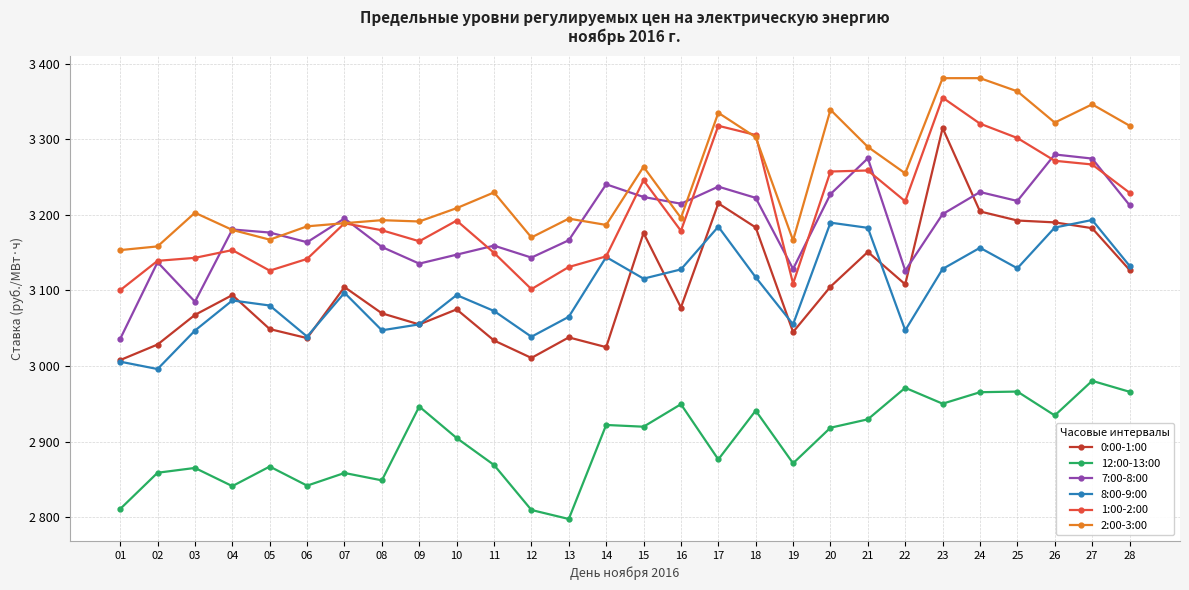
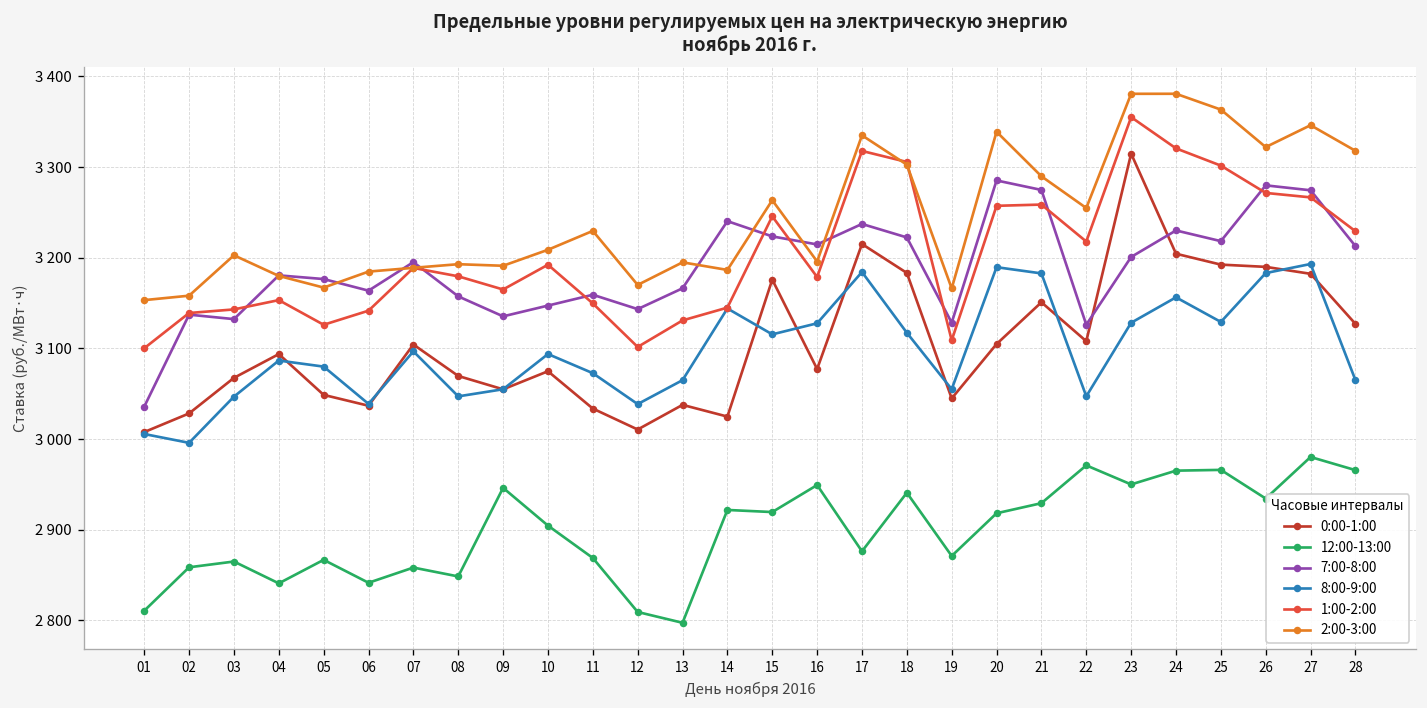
  {
    "12:00-13:00": {
      "01": 2810,
      "02": 2860,
      "03": 2870,
      "04": 2840,
      "05": 2870,
      "06": 2840,
      "07": 2860,
      "08": 2850,
      "09": 2950,
      "10": 2900,
      "11": 2870,
      "12": 2810,
      "13": 2800,
      "14": 2920,
      "15": 2920,
      "16": 2950,
      "17": 2880,
      "18": 2940,
      "19": 2870,
      "20": 2920,
      "21": 2930,
      "22": 2970,
      "23": 2950,
      "24": 2970,
      "25": 2970,
      "26": 2930,
      "27": 2980,
      "28": 2970
    },
    "7:00-8:00": {
      "01": 3040,
-     "03": 3090,
+     "03": 3130,
      "05": 3180,
      "06": 3160,
      "07": 3200,
      "08": 3160,
      "09": 3140,
      "10": 3150,
      "11": 3160,
      "12": 3140,
      "13": 3170,
      "14": 3240,
      "15": 3220,
      "16": 3210,
      "17": 3240,
      "18": 3220,
      "19": 3130,
-     "20": 3230,
+     "20": 3290,
      "21": 3270,
      "22": 3130,
      "23": 3200,
      "24": 3230,
      "25": 3220,
      "26": 3280,
      "27": 3270,
      "28": 3210
    },
    "8:00-9:00": {
      "02": 3000,
      "03": 3050,
      "04": 3090,
      "05": 3080,
      "07": 3100,
      "08": 3050,
      "10": 3090,
      "11": 3070,
      "12": 3040,
      "13": 3070,
      "15": 3120,
      "16": 3130,
      "17": 3180,
      "18": 3120,
      "19": 3060,
      "20": 3190,
      "21": 3180,
      "22": 3050,
      "23": 3130,
      "24": 3160,
      "25": 3130,
      "26": 3180,
      "27": 3190,
-     "28": 3130
+     "28": 3070
    }
  }
